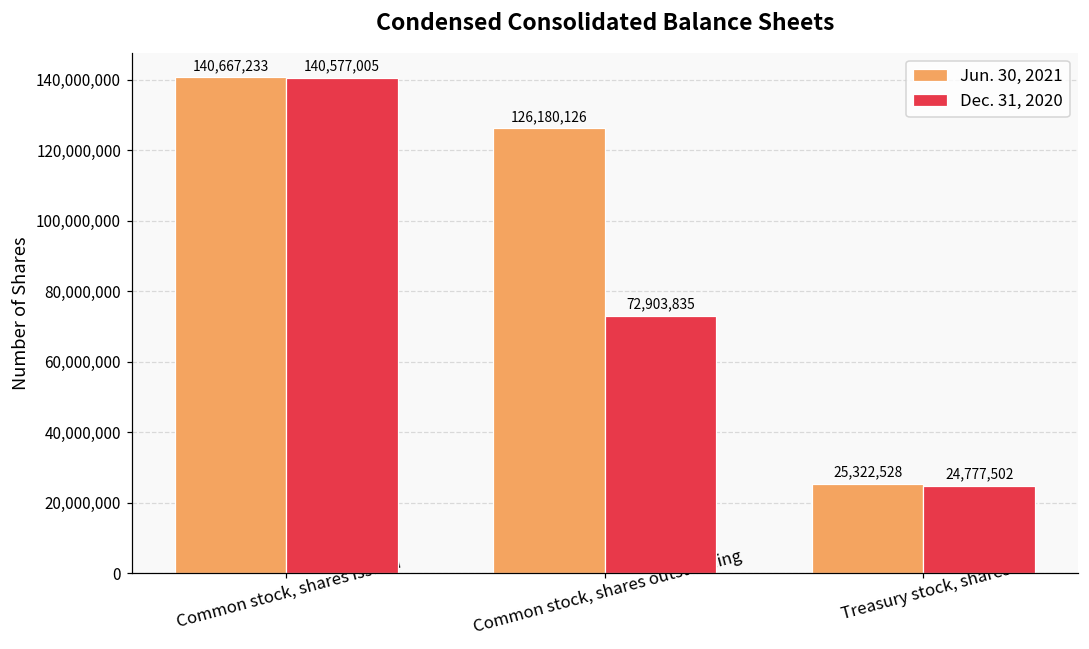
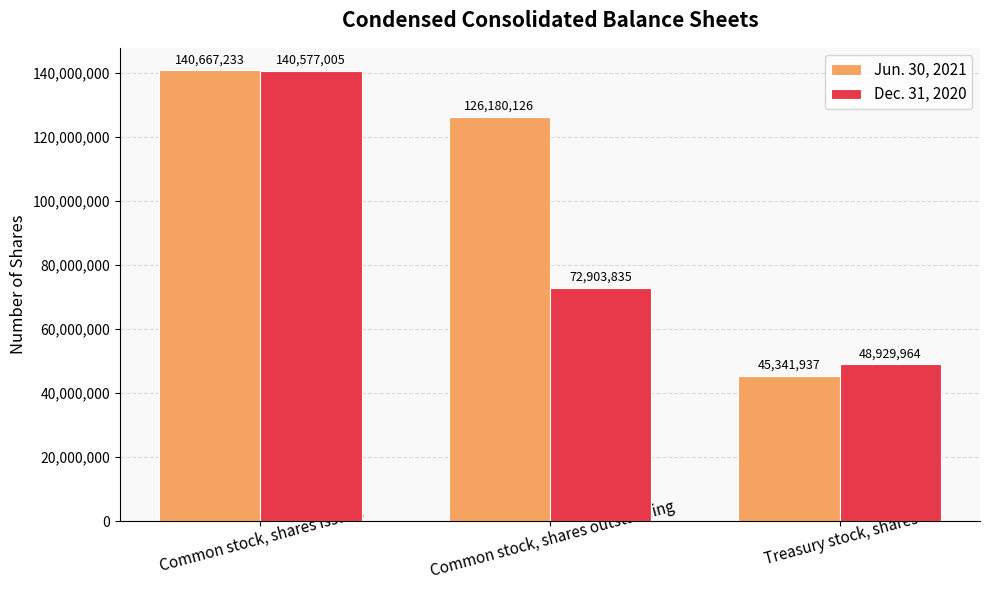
  {
    "Jun. 30, 2021": {
      "Common stock, shares issued": "140,667,233",
      "Common stock, shares outstanding": "126,180,126",
-     "Treasury stock, shares": "25,322,528"
+     "Treasury stock, shares": "45,341,937"
    },
    "Dec. 31, 2020": {
      "Common stock, shares issued": "140,577,005",
      "Common stock, shares outstanding": "72,903,835",
-     "Treasury stock, shares": "24,777,502"
+     "Treasury stock, shares": "48,929,964"
    }
  }
